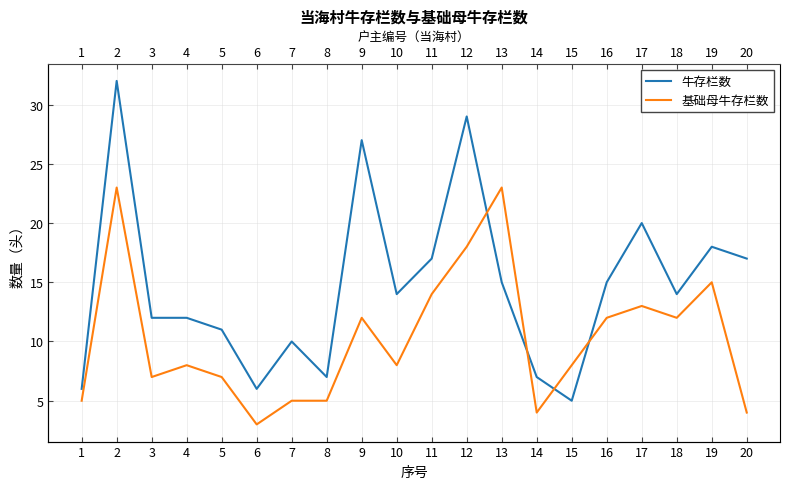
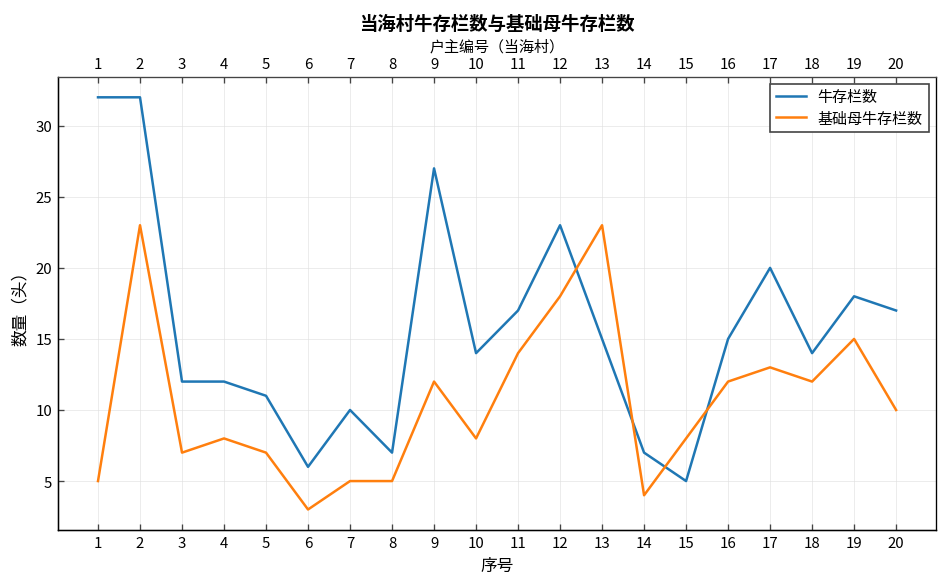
  {
    "牛存栏数": {
-     "1": 6,
+     "1": 32,
      "2": 32,
      "3": 12,
      "4": 12,
      "5": 11,
      "6": 6,
      "7": 10,
      "8": 7,
      "9": 27,
      "10": 14,
      "11": 17,
-     "12": 29,
+     "12": 23,
      "13": 15,
      "14": 7,
      "15": 5,
      "16": 15,
      "17": 20,
      "18": 14,
      "19": 18,
      "20": 17
    },
    "基础母牛存栏数": {
      "1": 5,
      "2": 23,
      "3": 7,
      "4": 8,
      "5": 7,
      "6": 3,
      "7": 5,
      "8": 5,
      "9": 12,
      "10": 8,
      "11": 14,
      "12": 18,
      "13": 23,
      "14": 4,
      "15": 8,
      "16": 12,
      "17": 13,
      "18": 12,
      "19": 15,
-     "20": 4
+     "20": 10
    }
  }
